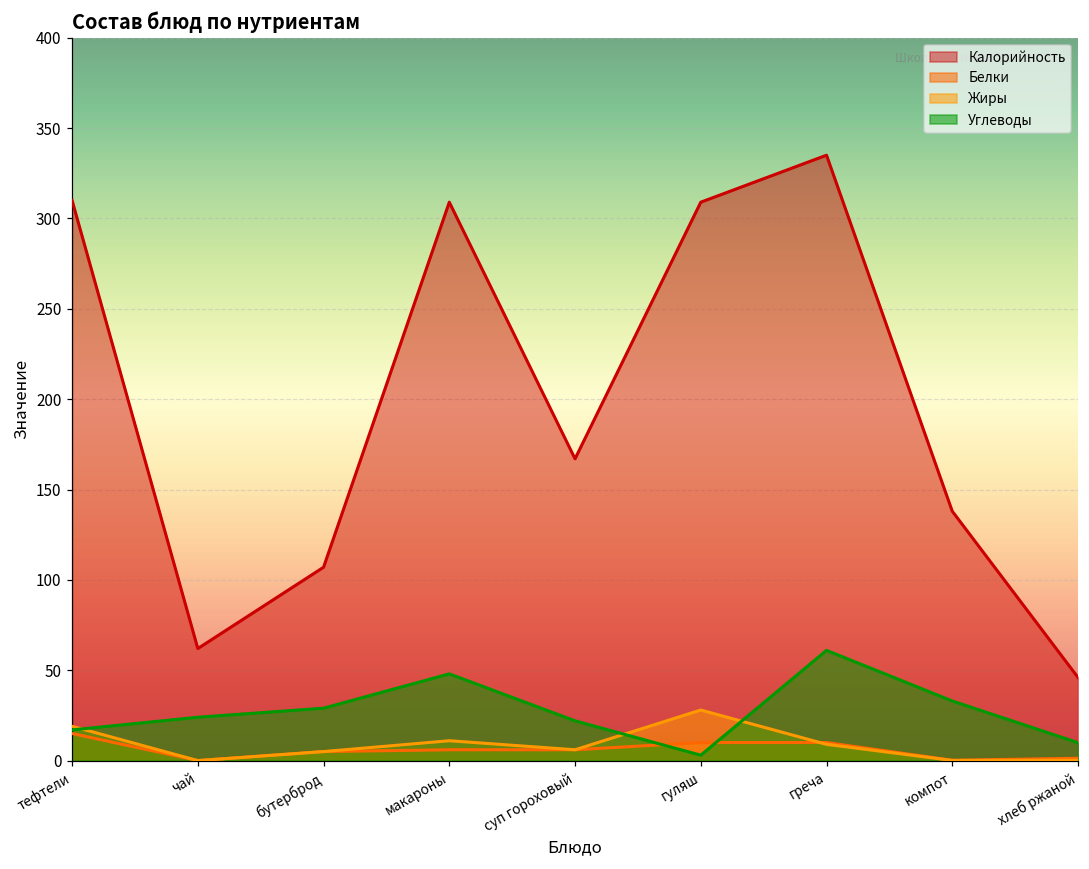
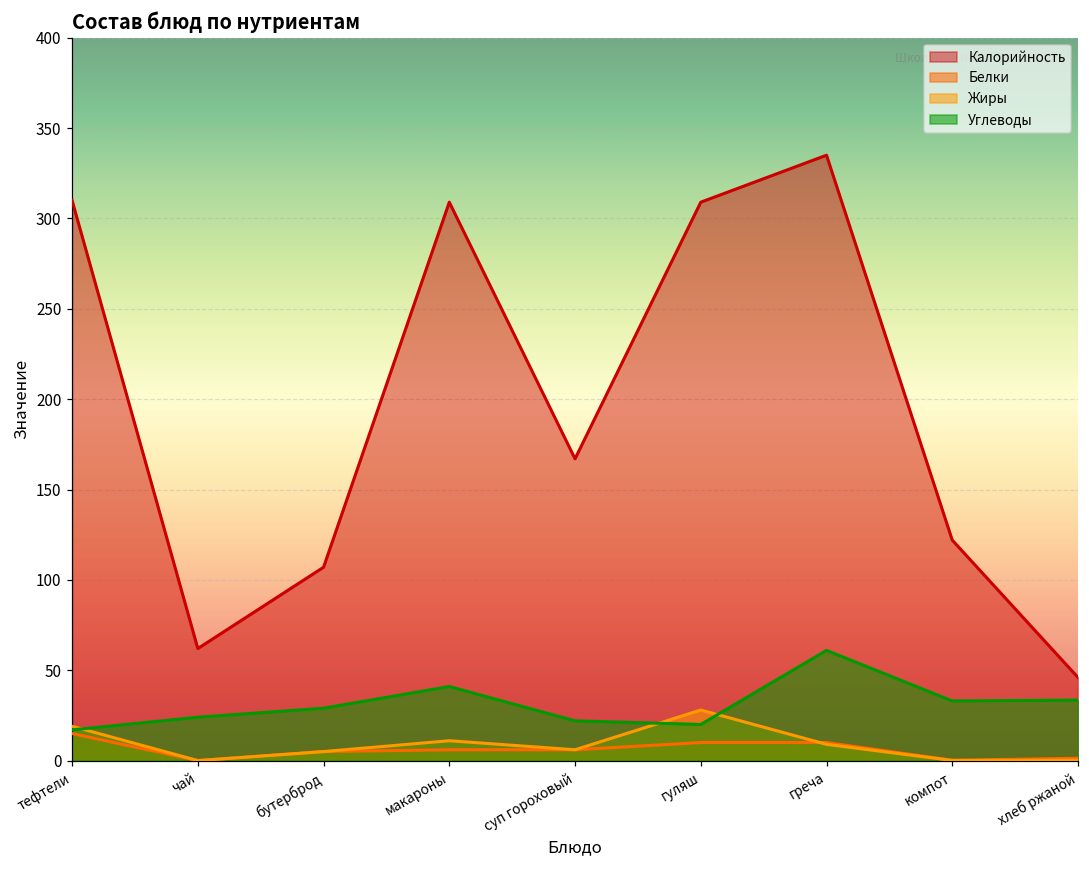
  {
    "Калорийность": {
      "тефтели": 310,
      "чай": 62,
      "бутерброд": 107,
      "макароны": 309,
      "суп гороховый": 167,
      "гуляш": 309,
      "греча": 335,
-     "компот": 138,
+     "компот": 122,
      "хлеб ржаной": 46
    },
    "Углеводы": {
      "тефтели": 17,
      "чай": 24,
      "бутерброд": 29,
-     "макароны": 48,
+     "макароны": 41,
      "суп гороховый": 22,
-     "гуляш": 3,
+     "гуляш": 20,
      "греча": 61,
      "компот": 33,
-     "хлеб ржаной": 10
+     "хлеб ржаной": 34
    }
  }
